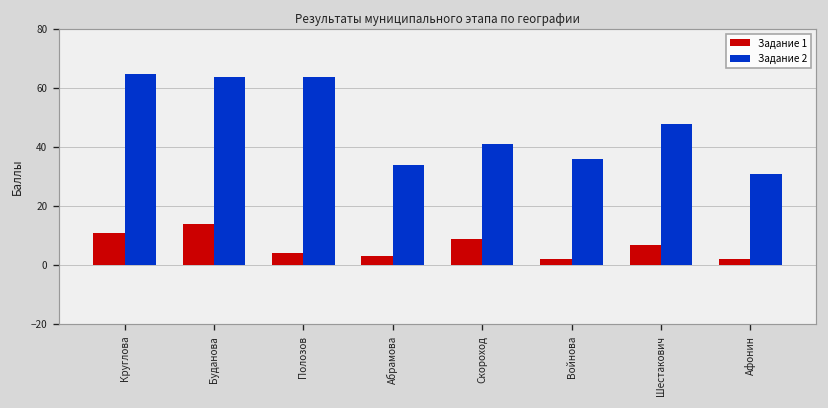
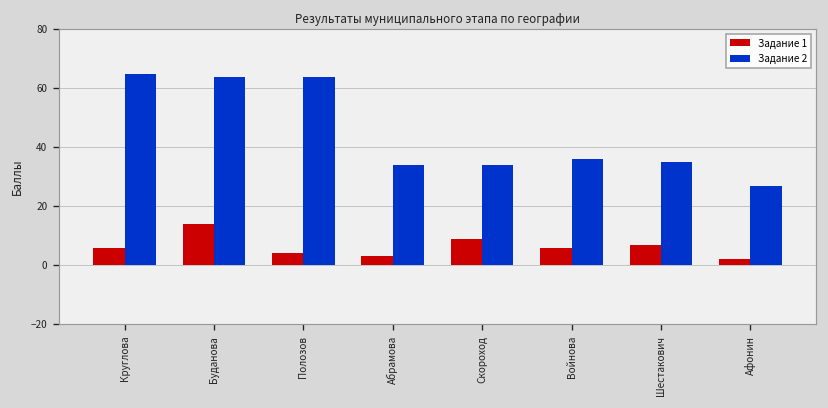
  {
    "Задание 1": {
-     "Круглова": 11,
+     "Круглова": 6,
      "Буданова": 14,
      "Полозов": 4,
      "Абрамова": 3,
      "Скороход": 9,
-     "Войнова": 2,
+     "Войнова": 6,
      "Шестакович": 7,
      "Афонин": 2
    },
    "Задание 2": {
      "Круглова": 65,
      "Буданова": 64,
      "Полозов": 64,
      "Абрамова": 34,
-     "Скороход": 41,
+     "Скороход": 34,
      "Войнова": 36,
-     "Шестакович": 48,
-     "Афонин": 31
+     "Шестакович": 35,
+     "Афонин": 27
    }
  }
